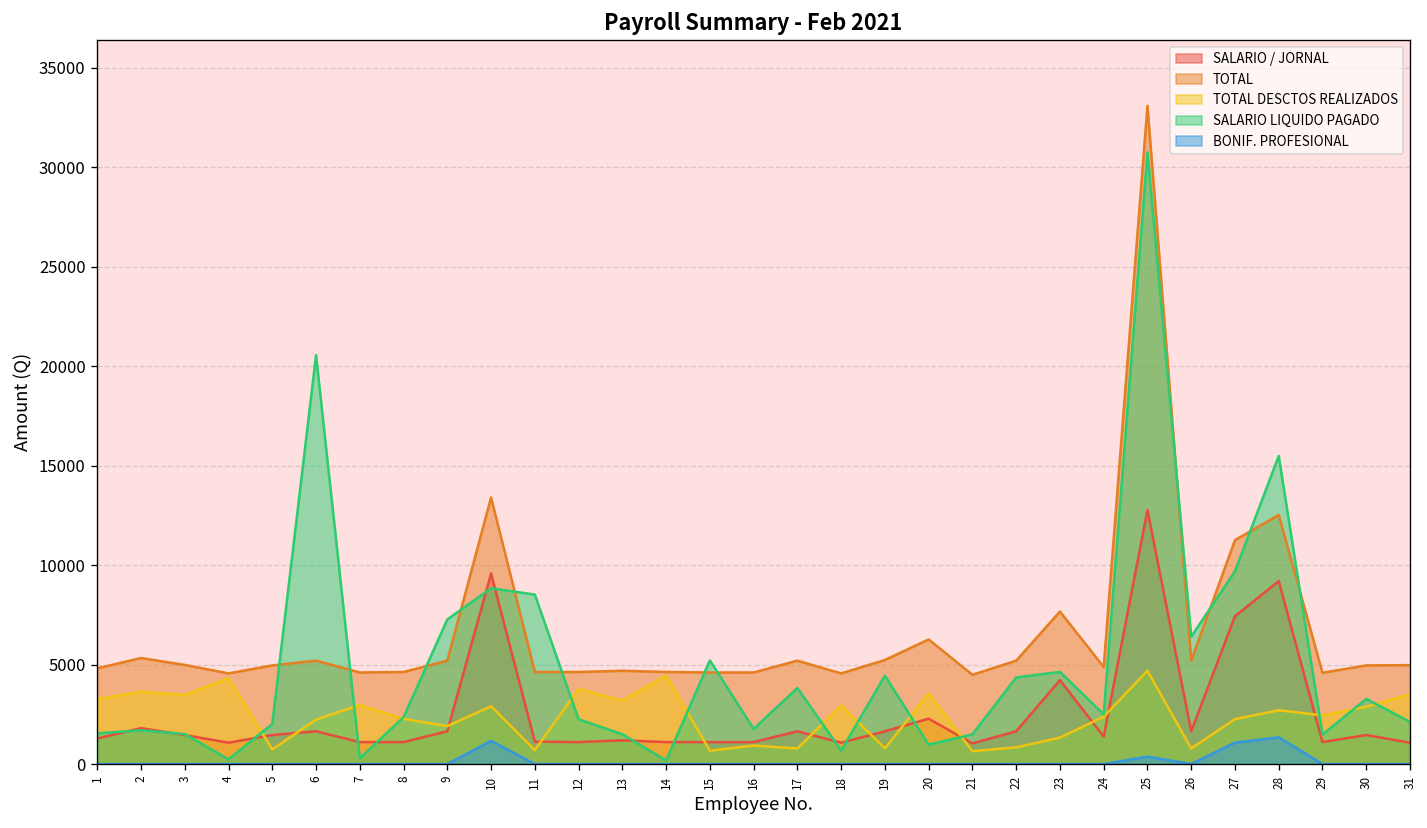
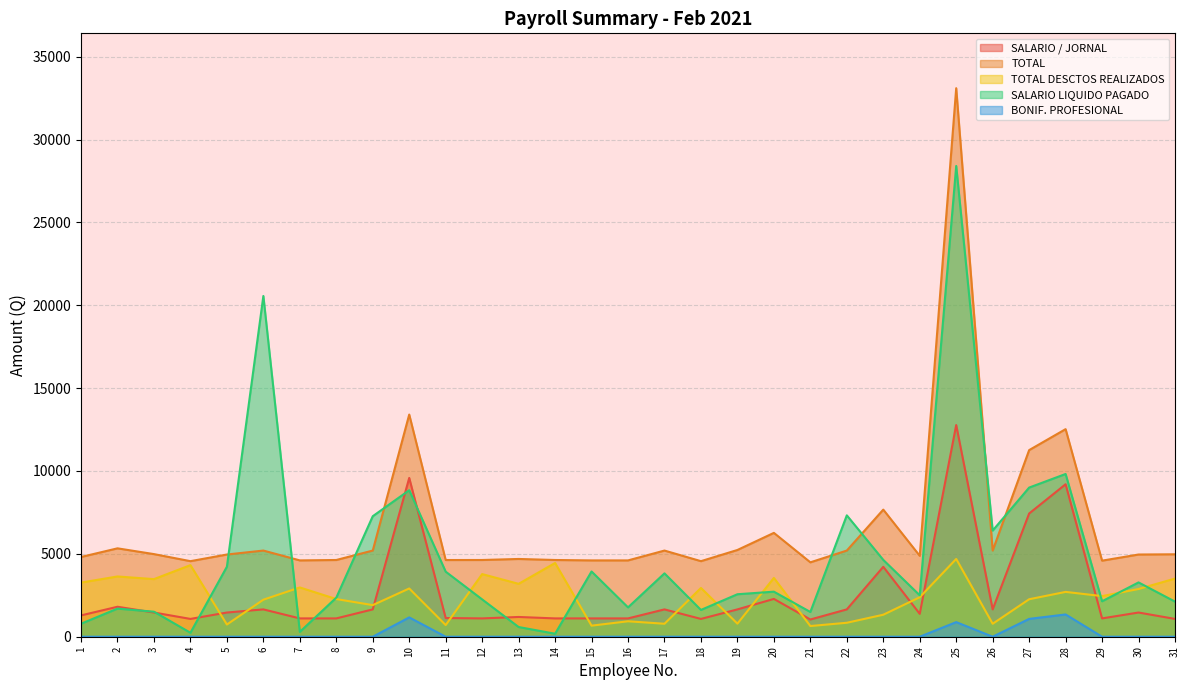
  {
    "SALARIO LIQUIDO PAGADO": {
-     "1": 1500,
+     "1": 800,
      "4": 200,
-     "5": 2000,
+     "5": 4200,
      "6": 20600,
      "7": 300,
      "9": 7300,
      "10": 8800,
-     "11": 8500,
+     "11": 3900,
      "12": 2300,
-     "13": 1500,
+     "13": 600,
      "14": 200,
-     "15": 5200,
+     "15": 3900,
      "16": 1800,
      "17": 3800,
-     "18": 700,
-     "19": 4400,
-     "20": 1000,
+     "18": 1600,
+     "19": 2600,
+     "20": 2700,
      "21": 1500,
-     "22": 4400,
+     "22": 7300,
      "23": 4600,
-     "25": 30800,
+     "25": 28400,
      "26": 6400,
-     "27": 9700,
-     "28": 15500,
-     "29": 1500,
+     "27": 9000,
+     "28": 9800,
+     "29": 2100,
      "30": 3300,
      "31": 2100
    },
    "BONIF. PROFESIONAL": {
      "1": 0,
      "2": 0,
      "3": 0,
      "4": 0,
      "5": 0,
      "6": 0,
      "7": 0,
      "8": 0,
      "9": 0,
      "10": 1200,
      "11": 0,
      "12": 0,
      "13": 0,
      "14": 0,
      "15": 0,
      "16": 0,
      "17": 0,
      "18": 0,
      "19": 0,
      "20": 0,
      "21": 0,
      "22": 0,
      "23": 0,
      "24": 0,
-     "25": 400,
+     "25": 900,
      "26": 0,
      "27": 1100,
      "28": 1300,
      "29": 0,
      "30": 0,
      "31": 0
    }
  }
